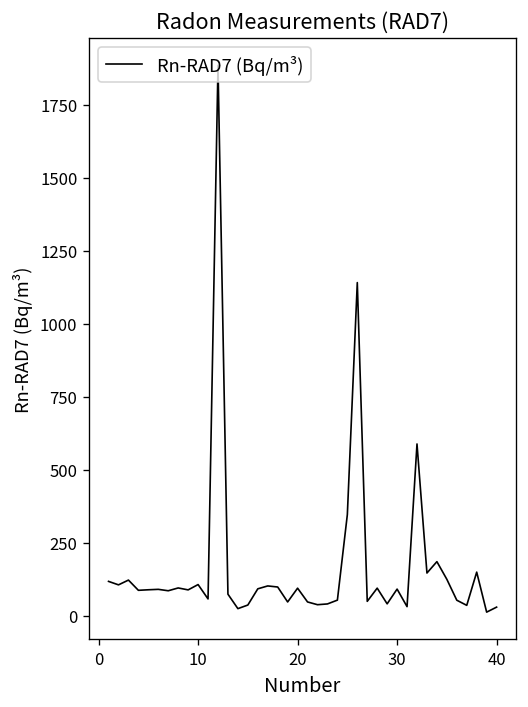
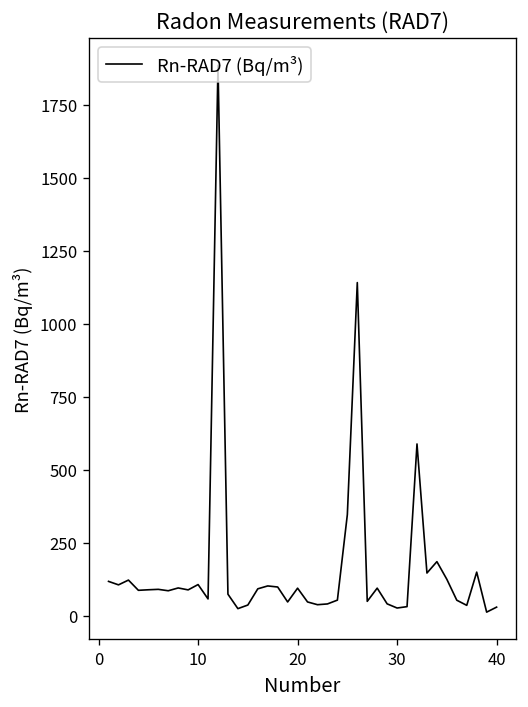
  {
    "10": 110,
    "20": 90,
-   "30": 90,
+   "30": 30,
    "40": 30
  }
